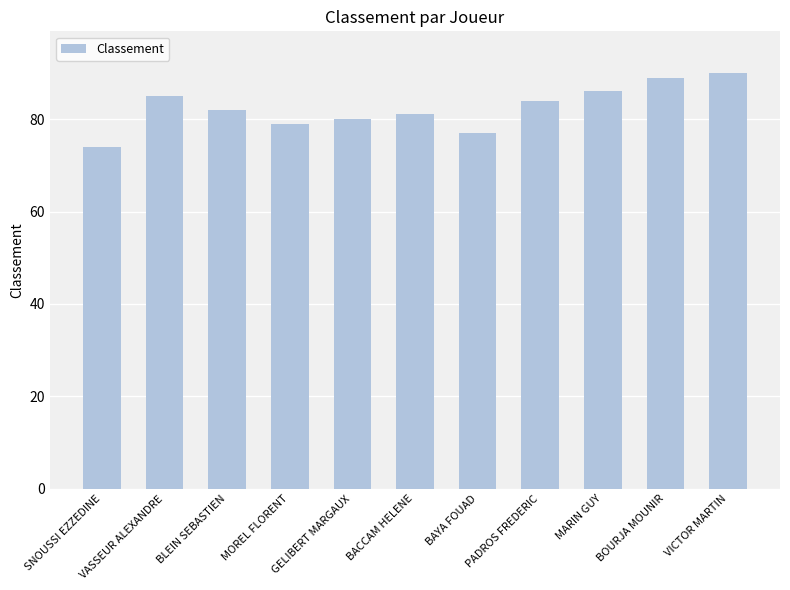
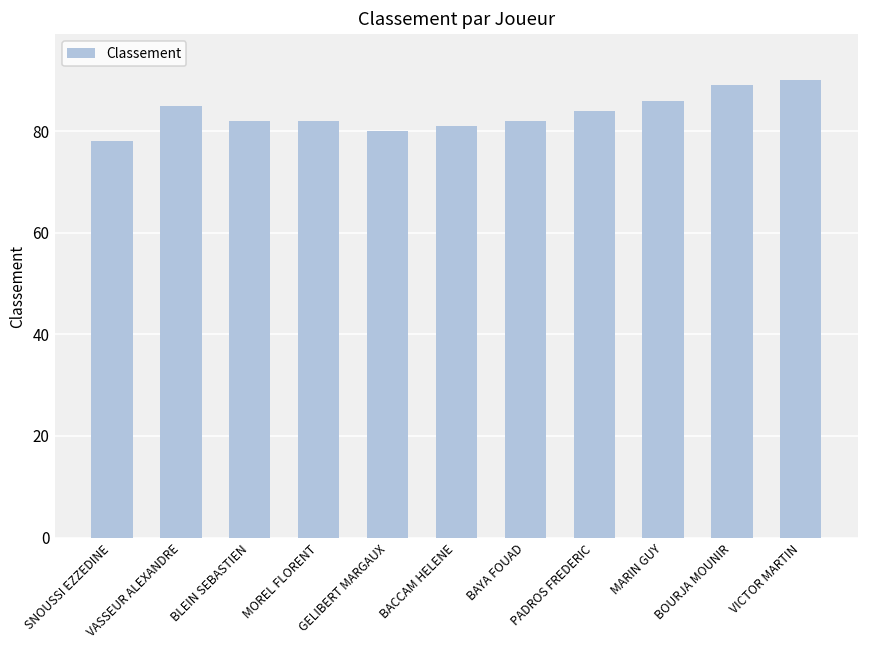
  {
-   "SNOUSSI EZZEDINE": 74,
+   "SNOUSSI EZZEDINE": 78,
    "VASSEUR ALEXANDRE": 85,
    "BLEIN SEBASTIEN": 82,
-   "MOREL FLORENT": 79,
+   "MOREL FLORENT": 82,
    "GELIBERT MARGAUX": 80,
    "BACCAM HELENE": 81,
-   "BAYA FOUAD": 77,
+   "BAYA FOUAD": 82,
    "PADROS FREDERIC": 84,
    "MARIN GUY": 86,
    "BOURJA MOUNIR": 89,
    "VICTOR MARTIN": 90
  }
